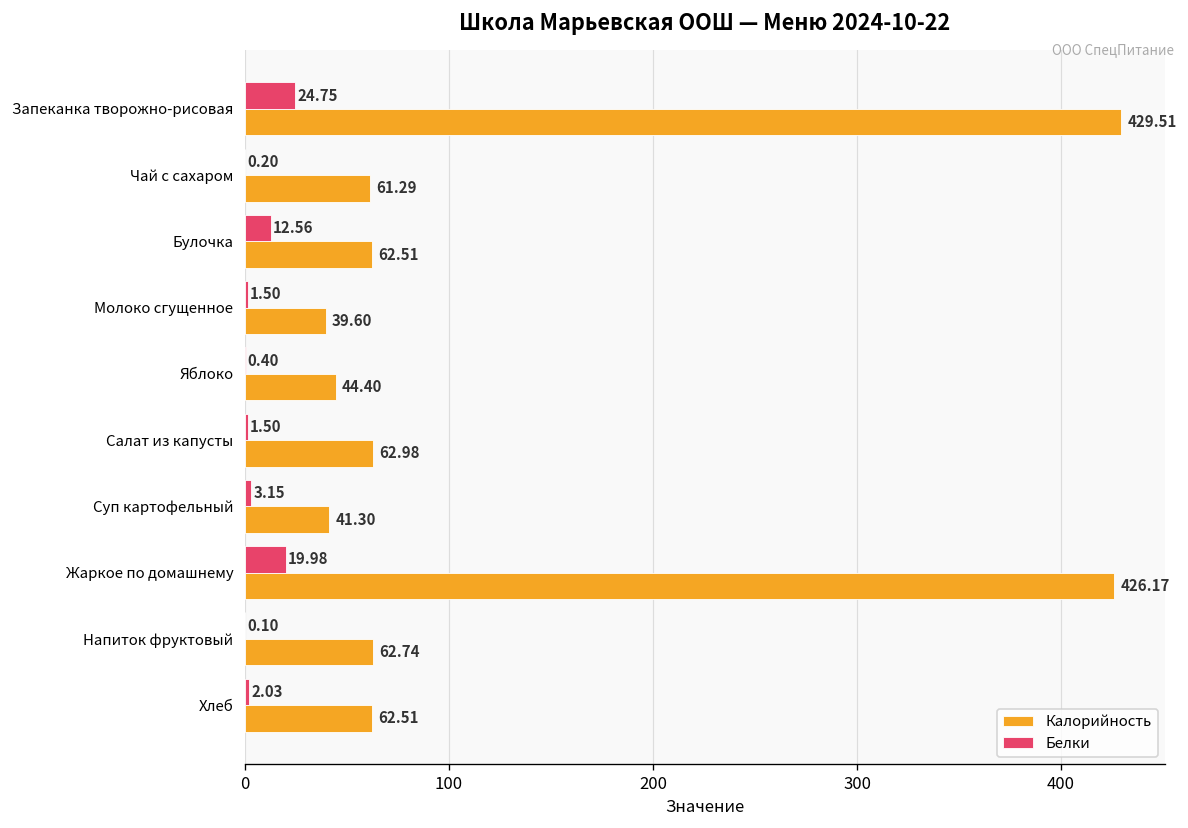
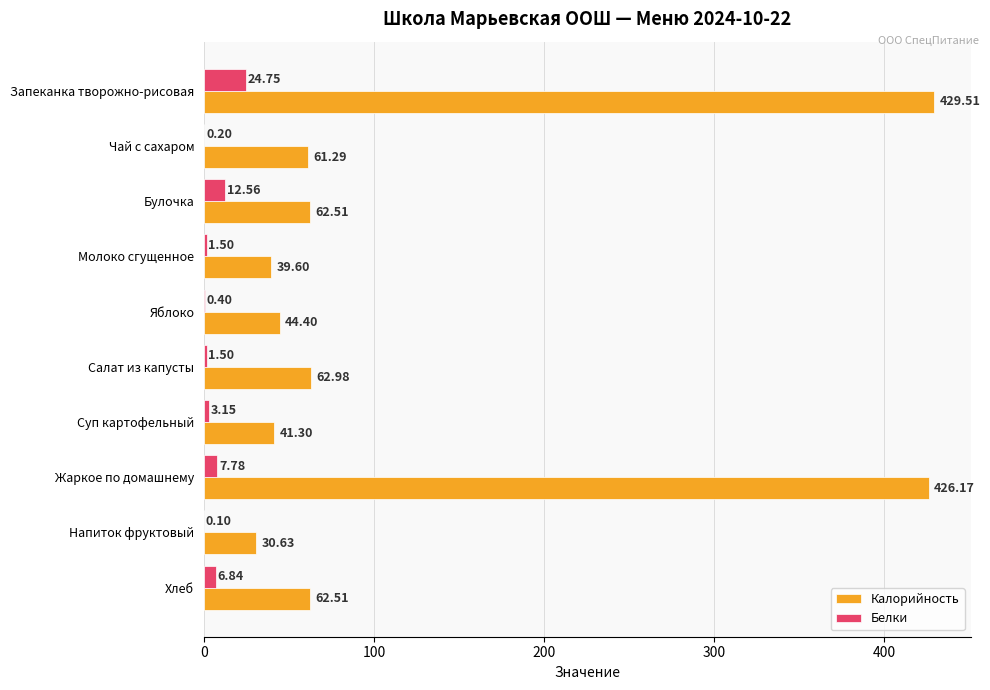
  {
    "Калорийность": {
      "Запеканка творожно-рисовая": 429.51,
      "Чай с сахаром": 61.29,
      "Булочка": 62.51,
      "Молоко сгущенное": 39.60,
      "Яблоко": 44.40,
      "Салат из капусты": 62.98,
      "Суп картофельный": 41.30,
      "Жаркое по домашнему": 426.17,
-     "Напиток фруктовый": 62.74,
+     "Напиток фруктовый": 30.63,
      "Хлеб": 62.51
    },
    "Белки": {
      "Запеканка творожно-рисовая": 24.75,
      "Чай с сахаром": 0.20,
      "Булочка": 12.56,
      "Молоко сгущенное": 1.50,
      "Яблоко": 0.40,
      "Салат из капусты": 1.50,
      "Суп картофельный": 3.15,
-     "Жаркое по домашнему": 19.98,
+     "Жаркое по домашнему": 7.78,
      "Напиток фруктовый": 0.10,
-     "Хлеб": 2.03
+     "Хлеб": 6.84
    }
  }
